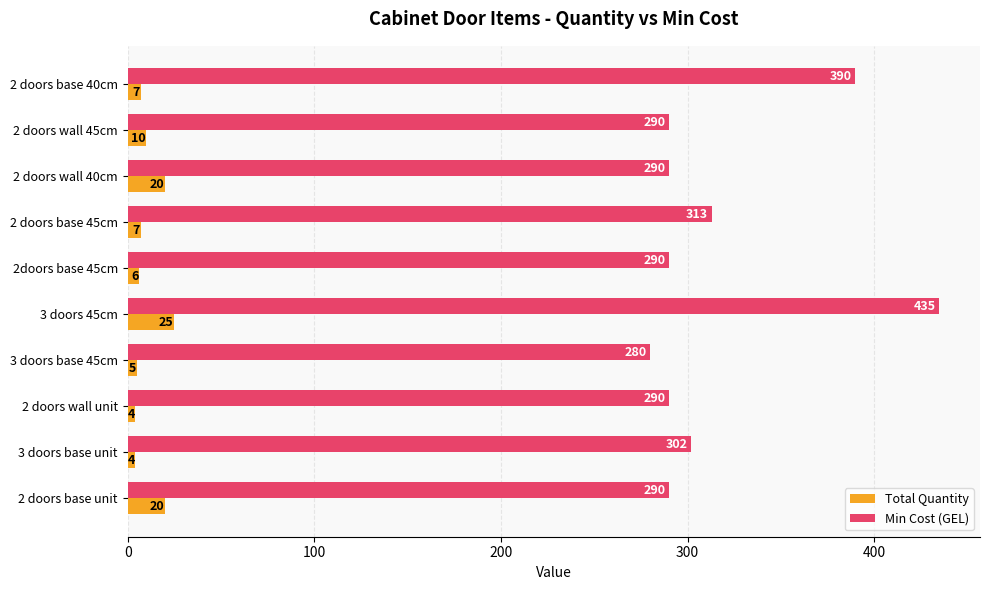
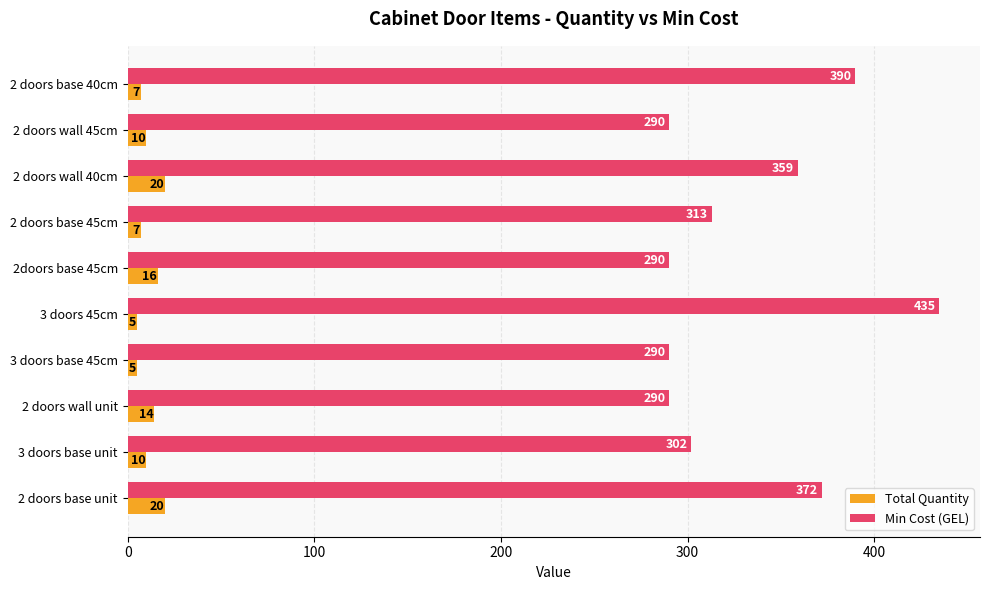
  {
    "Total Quantity": {
      "2 doors base 40cm": 7,
      "2 doors wall 45cm": 10,
      "2 doors wall 40cm": 20,
      "2 doors base 45cm": 7,
-     "2doors base 45cm": 6,
-     "3 doors 45cm": 25,
+     "2doors base 45cm": 16,
+     "3 doors 45cm": 5,
      "3 doors base 45cm": 5,
-     "2 doors wall unit": 4,
-     "3 doors base unit": 4,
+     "2 doors wall unit": 14,
+     "3 doors base unit": 10,
      "2 doors base unit": 20
    },
    "Min Cost (GEL)": {
      "2 doors base 40cm": 390,
      "2 doors wall 45cm": 290,
-     "2 doors wall 40cm": 290,
+     "2 doors wall 40cm": 359,
      "2 doors base 45cm": 313,
      "2doors base 45cm": 290,
      "3 doors 45cm": 435,
-     "3 doors base 45cm": 280,
+     "3 doors base 45cm": 290,
      "2 doors wall unit": 290,
      "3 doors base unit": 302,
-     "2 doors base unit": 290
+     "2 doors base unit": 372
    }
  }
